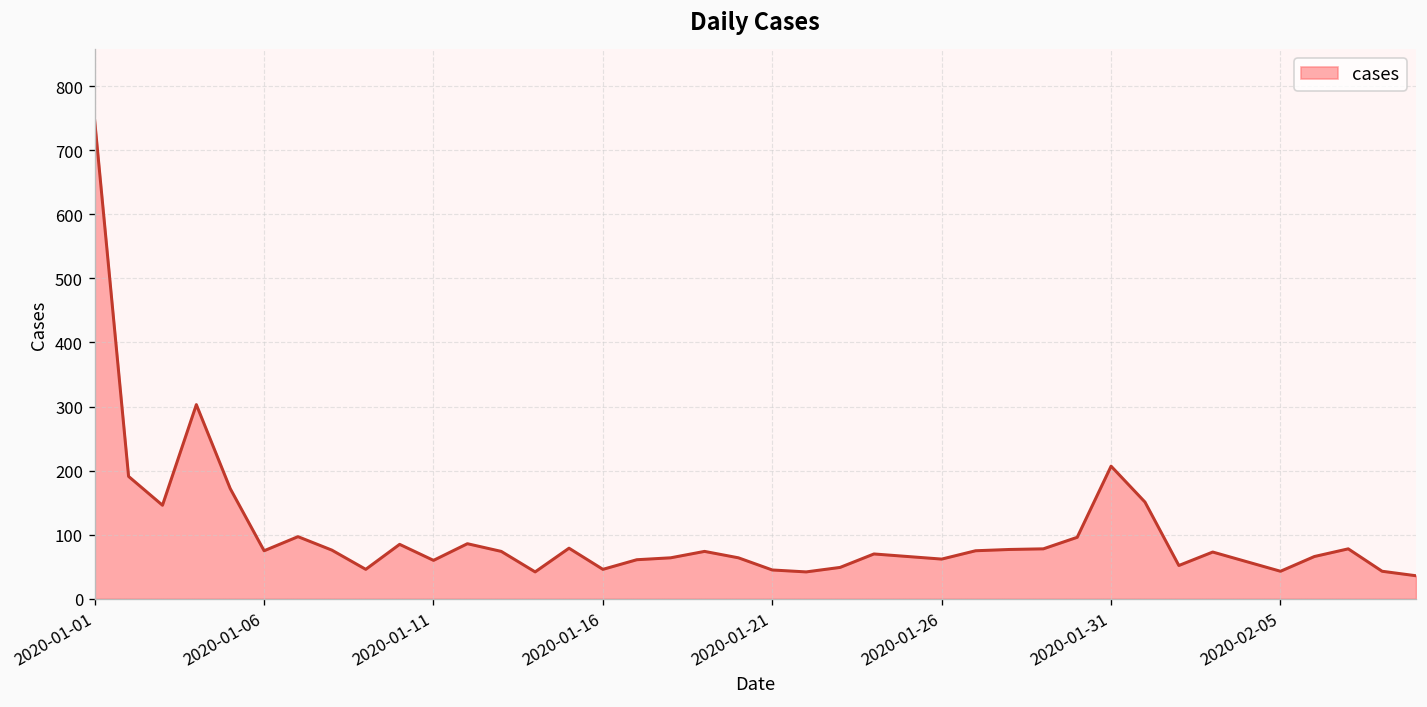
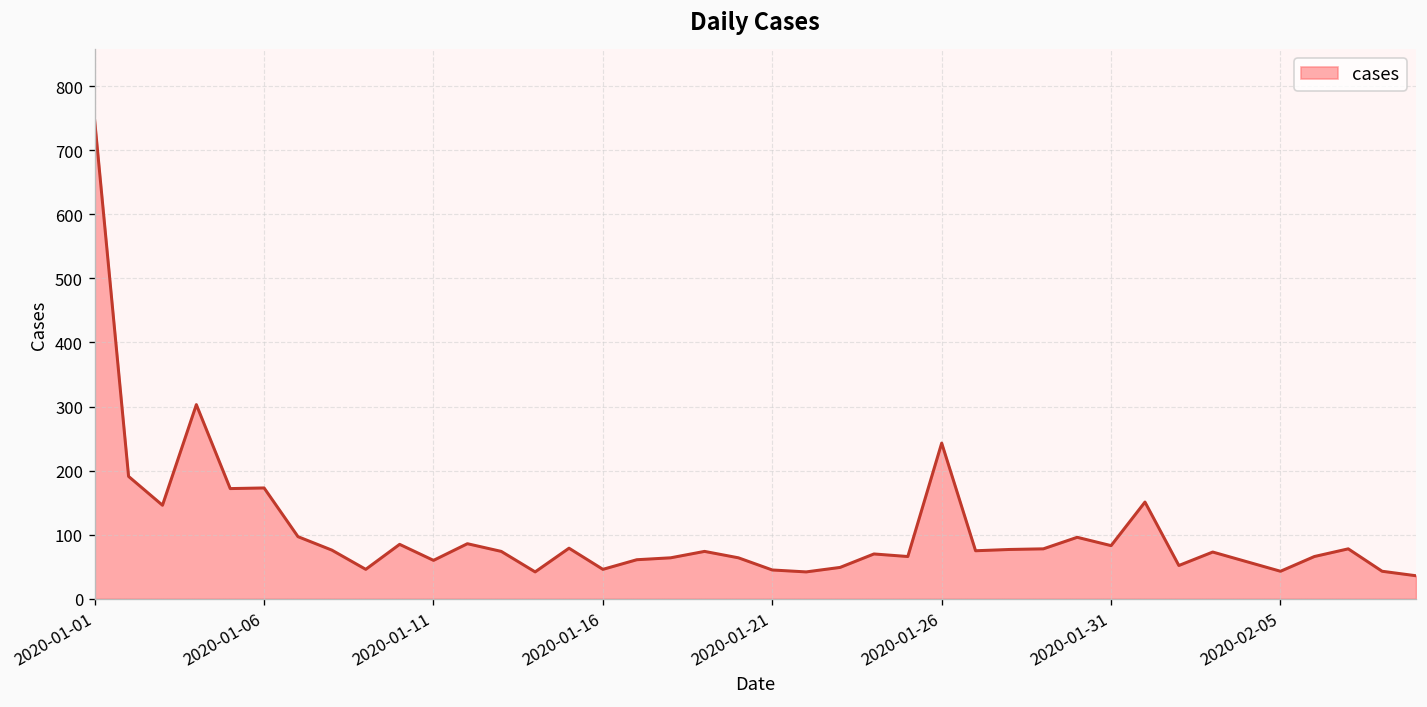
  {
    "2020-01-01": 750,
-   "2020-01-06": 80,
+   "2020-01-06": 170,
    "2020-01-11": 60,
    "2020-01-16": 50,
    "2020-01-21": 50,
-   "2020-01-26": 60,
-   "2020-01-31": 210,
+   "2020-01-26": 240,
+   "2020-01-31": 80,
    "2020-02-05": 40
  }
